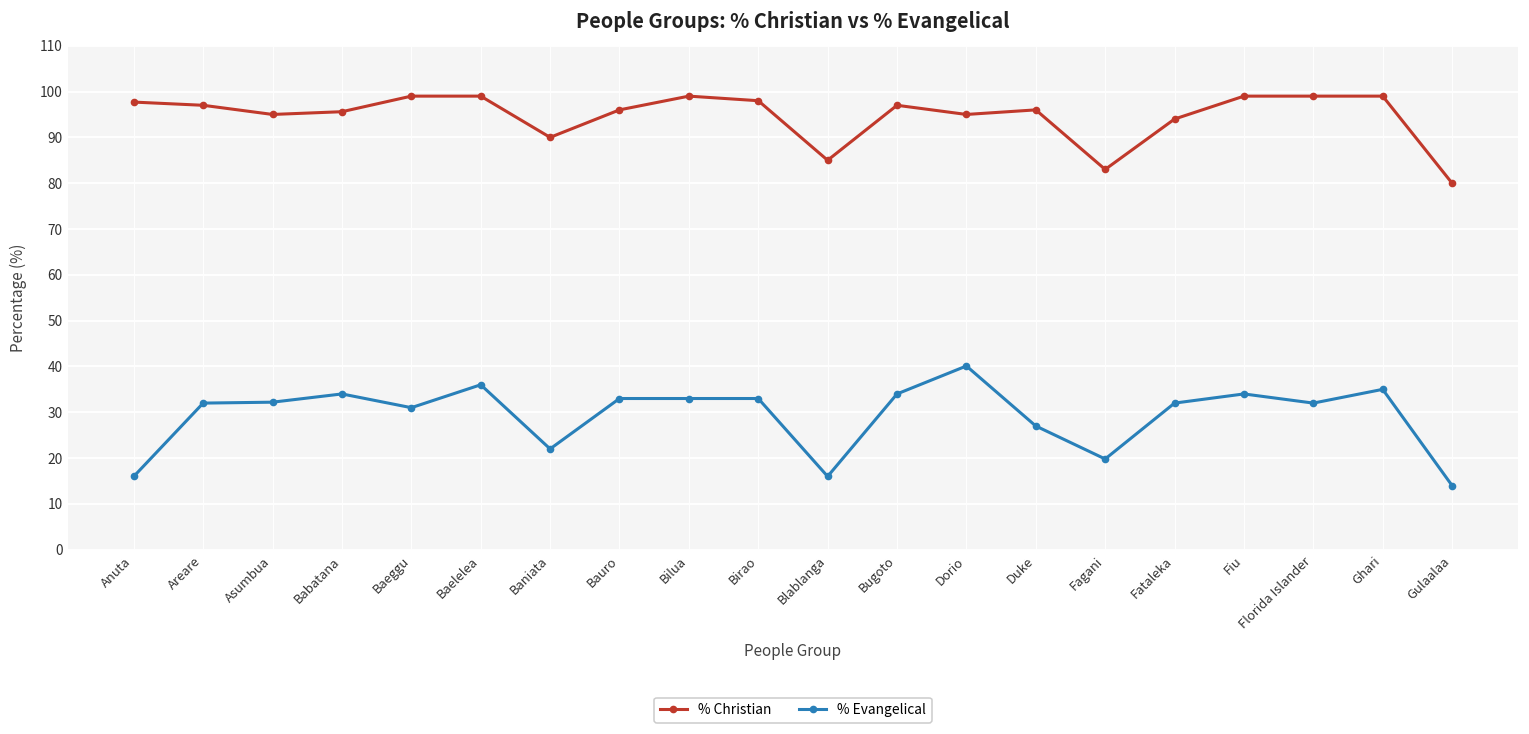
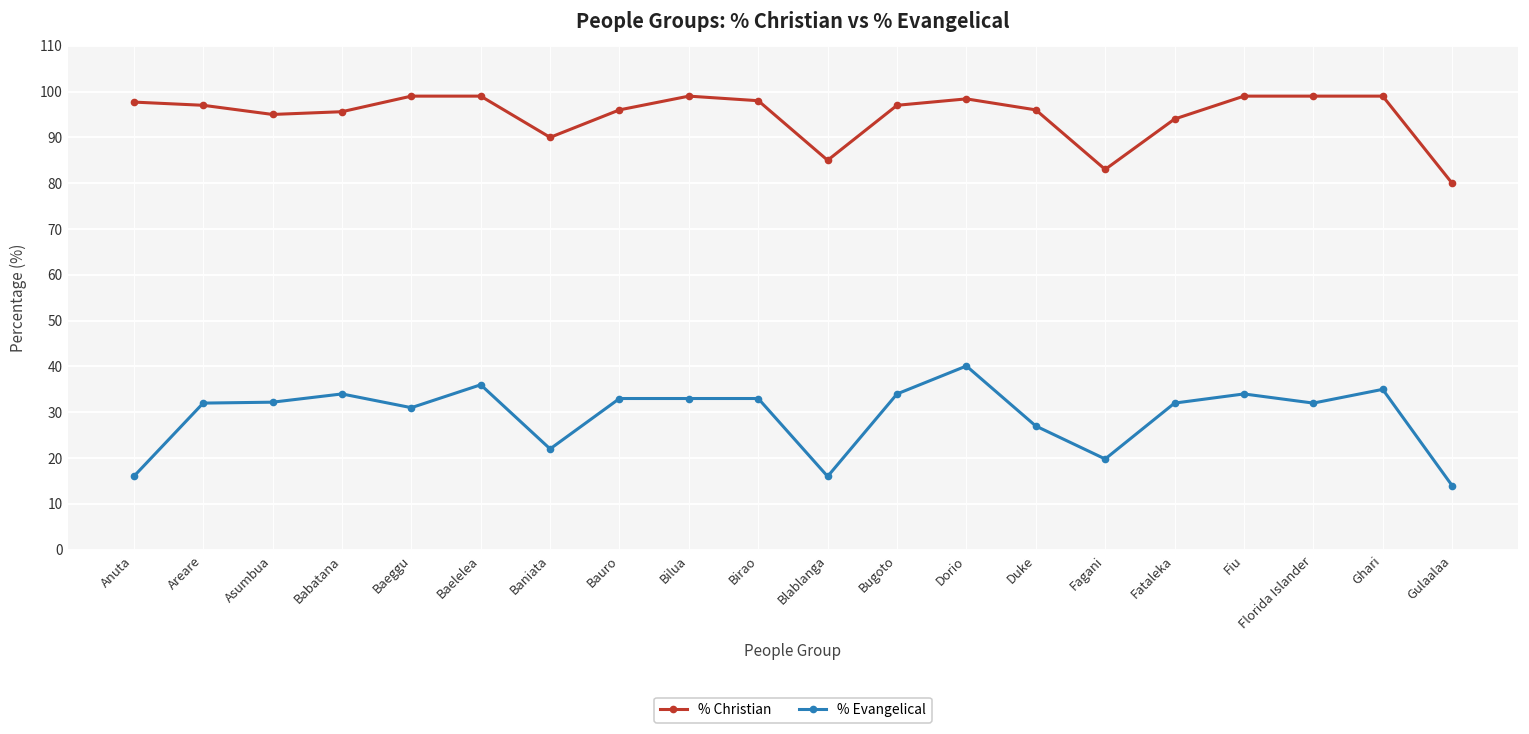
  {
    "% Christian": {
      "Anuta": 98,
      "Areare": 97,
      "Asumbua": 95,
      "Babatana": 96,
      "Baeggu": 99,
      "Baelelea": 99,
      "Baniata": 90,
      "Bauro": 96,
      "Bilua": 99,
      "Birao": 98,
      "Blablanga": 85,
      "Bugoto": 97,
-     "Dorio": 95,
+     "Dorio": 98,
      "Duke": 96,
      "Fagani": 83,
      "Fataleka": 94,
      "Fiu": 99,
      "Florida Islander": 99,
      "Ghari": 99,
      "Gulaalaa": 80
    },
    "% Evangelical": {
      "Anuta": 16,
      "Areare": 32,
      "Asumbua": 32,
      "Babatana": 34,
      "Baeggu": 31,
      "Baelelea": 36,
      "Baniata": 22,
      "Bauro": 33,
      "Bilua": 33,
      "Birao": 33,
      "Blablanga": 16,
      "Bugoto": 34,
      "Dorio": 40,
      "Duke": 27,
      "Fagani": 20,
      "Fataleka": 32,
      "Fiu": 34,
      "Florida Islander": 32,
      "Ghari": 35,
      "Gulaalaa": 14
    }
  }
